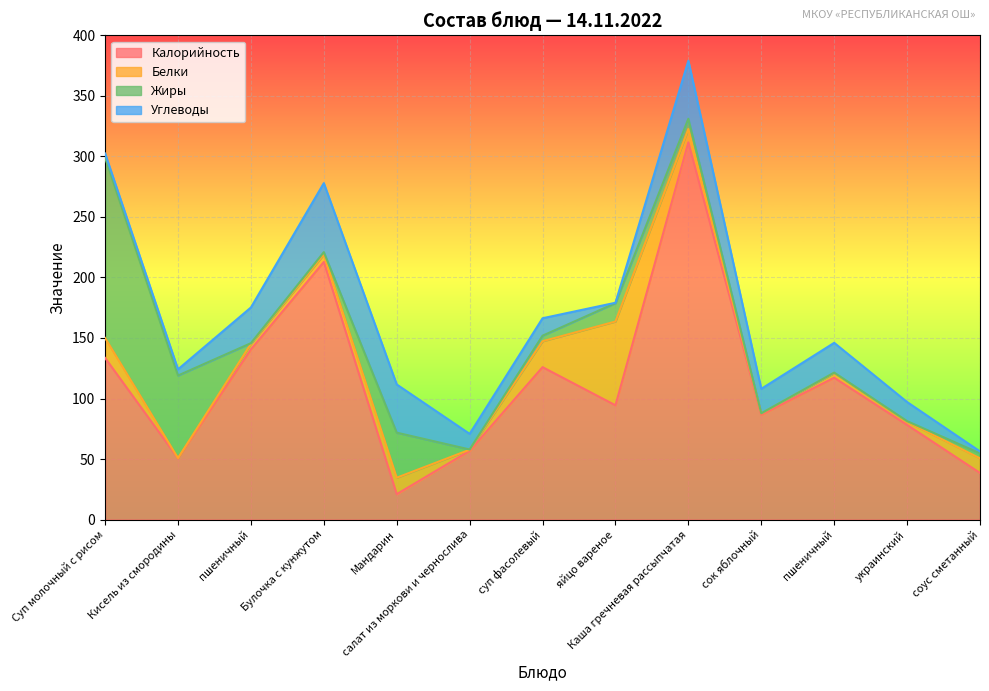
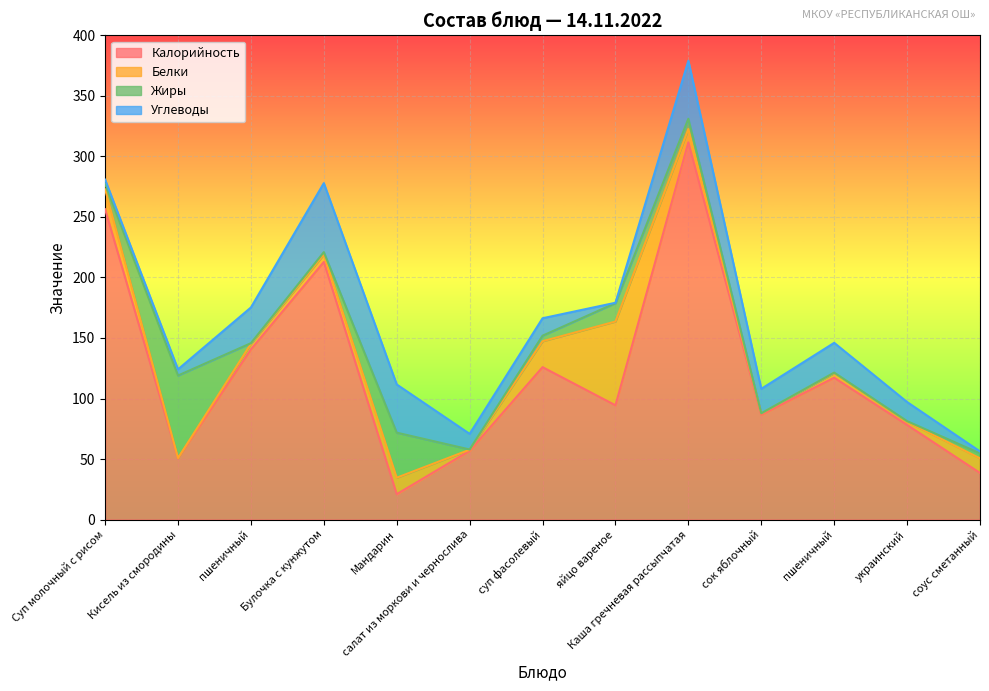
  {
    "Калорийность": {
-     "Суп молочный с рисом": 134,
+     "Суп молочный с рисом": 256,
      "Булочка с кунжутом": 213,
      "Мандарин": 21,
      "суп фасолевый": 126,
      "яйцо вареное": 94,
      "Каша гречневая рассыпчатая": 312,
      "украинский": 78,
      "соус сметанный": 39
    },
    "Белки": {
      "Суп молочный с рисом": 17,
      "Мандарин": 14,
      "суп фасолевый": 21,
      "яйцо вареное": 69,
      "Каша гречневая рассыпчатая": 11,
      "соус сметанный": 12
    },
    "Жиры": {
-     "Суп молочный с рисом": 149,
+     "Суп молочный с рисом": 5,
      "Кисель из смородины": 68,
      "Мандарин": 37,
      "суп фасолевый": 5,
      "Каша гречневая рассыпчатая": 9
    },
    "Углеводы": {
      "Суп молочный с рисом": 4,
      "Кисель из смородины": 5,
      "Булочка с кунжутом": 57,
      "Мандарин": 40,
      "салат из моркови и чернослива": 13,
      "суп фасолевый": 14,
      "Каша гречневая рассыпчатая": 48,
      "сок яблочный": 20,
      "украинский": 16
    }
  }
